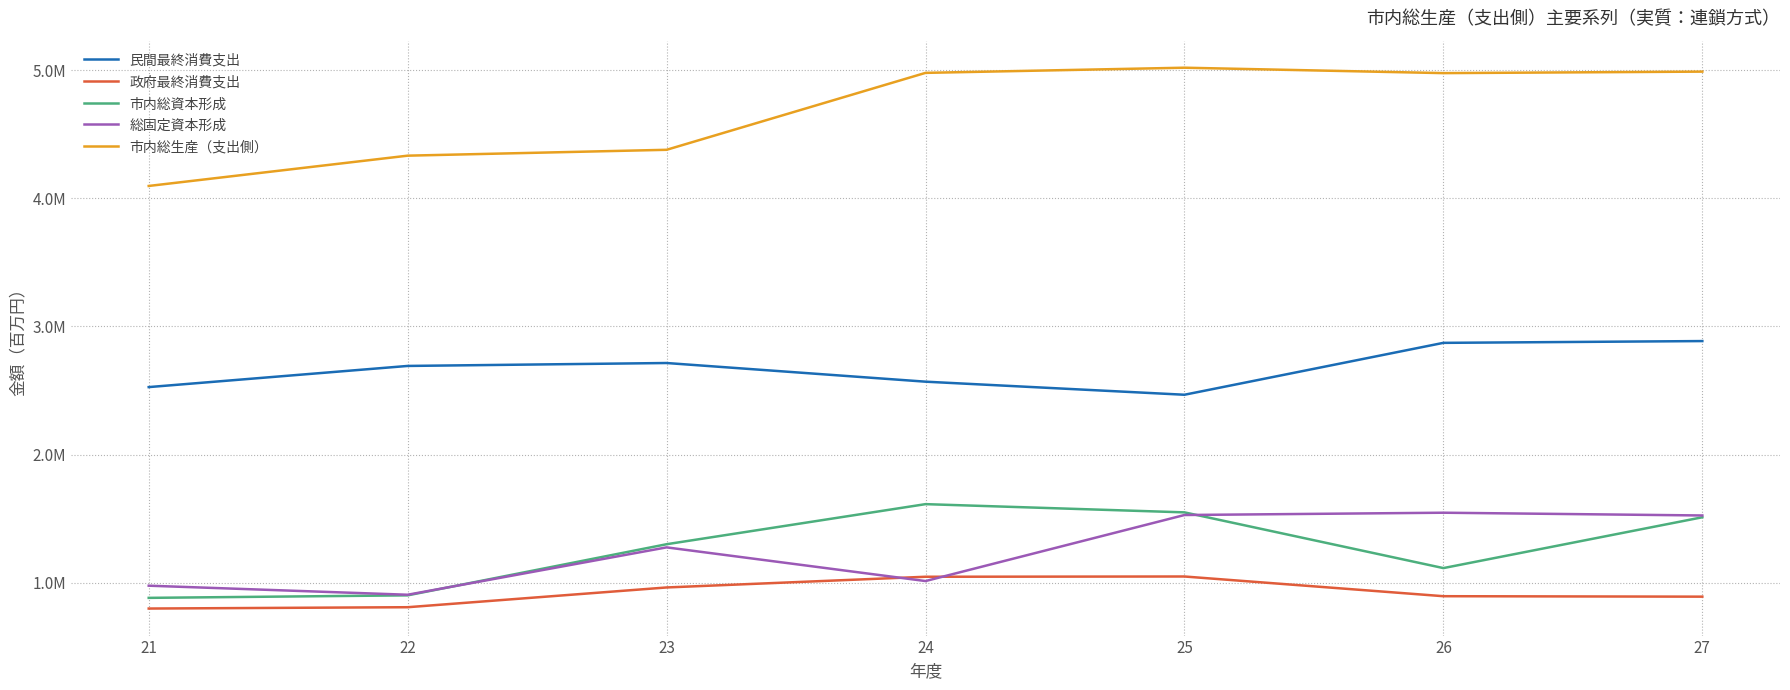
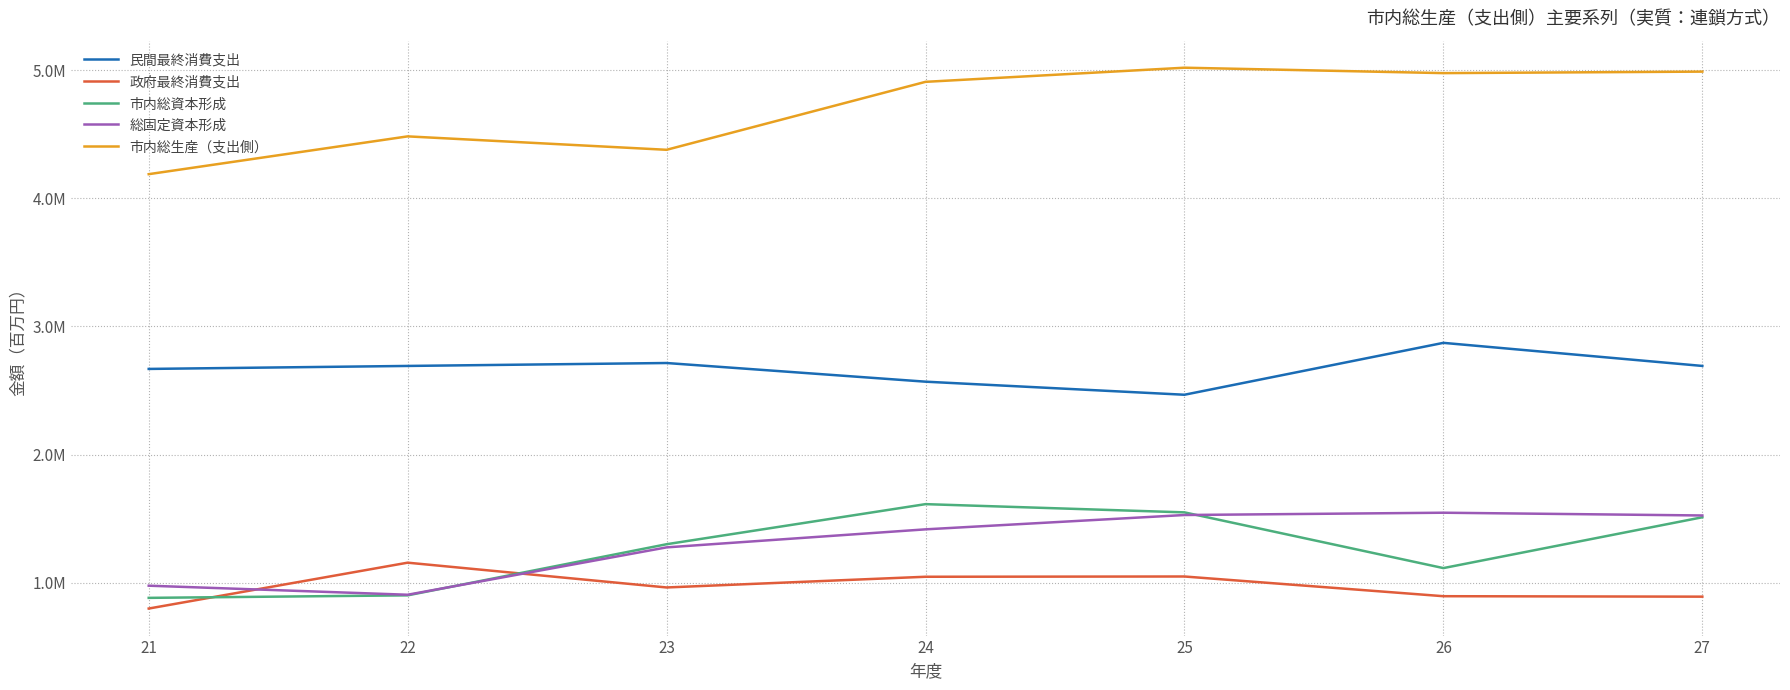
  {
    "民間最終消費支出": {
-     "21": 2530000,
+     "21": 2670000,
      "22": 2690000,
      "23": 2710000,
      "24": 2570000,
      "25": 2470000,
      "26": 2870000,
-     "27": 2890000
+     "27": 2690000
    },
    "政府最終消費支出": {
      "21": 800000,
-     "22": 810000,
+     "22": 1160000,
      "23": 960000,
      "24": 1050000,
      "25": 1050000,
      "26": 900000,
      "27": 890000
    },
    "市内総資本形成": {
      "21": 880000,
      "23": 1300000,
      "24": 1610000,
      "25": 1550000,
      "26": 1120000
    },
    "総固定資本形成": {
      "21": 980000,
      "23": 1280000,
-     "24": 1010000,
+     "24": 1420000,
      "25": 1530000,
      "26": 1550000
    },
    "市内総生産（支出側）": {
-     "21": 4100000,
-     "22": 4330000,
+     "21": 4190000,
+     "22": 4480000,
      "23": 4380000,
-     "24": 4980000,
+     "24": 4910000,
      "25": 5020000,
      "26": 4980000,
      "27": 4990000
    }
  }
